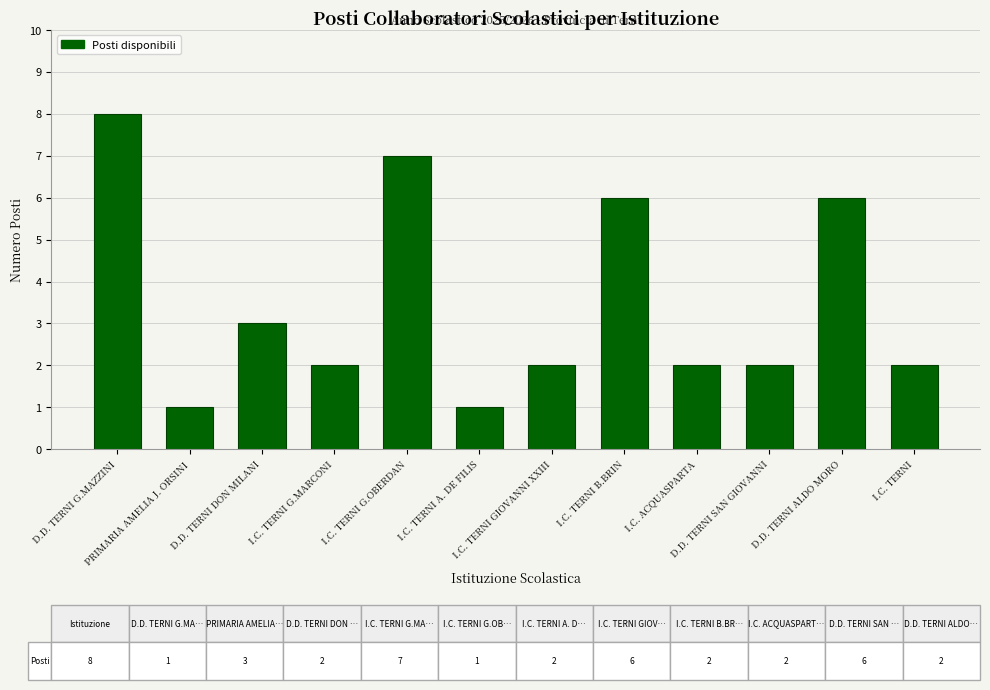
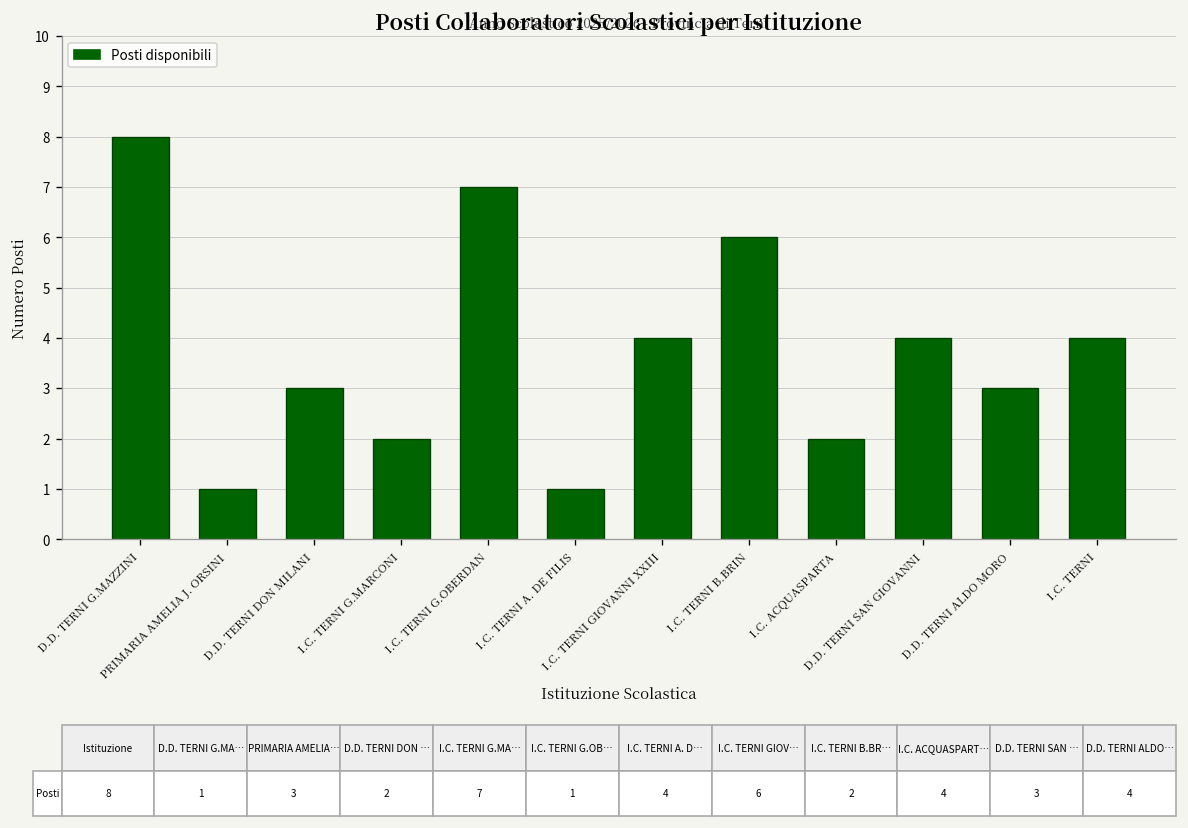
  {
-   "I.C. TERNI GIOVANNI XXIII": 2,
-   "D.D. TERNI SAN GIOVANNI": 2,
-   "D.D. TERNI ALDO MORO": 6,
-   "I.C. TERNI": 2
+   "I.C. TERNI GIOVANNI XXIII": 4,
+   "D.D. TERNI SAN GIOVANNI": 4,
+   "D.D. TERNI ALDO MORO": 3,
+   "I.C. TERNI": 4
  }
